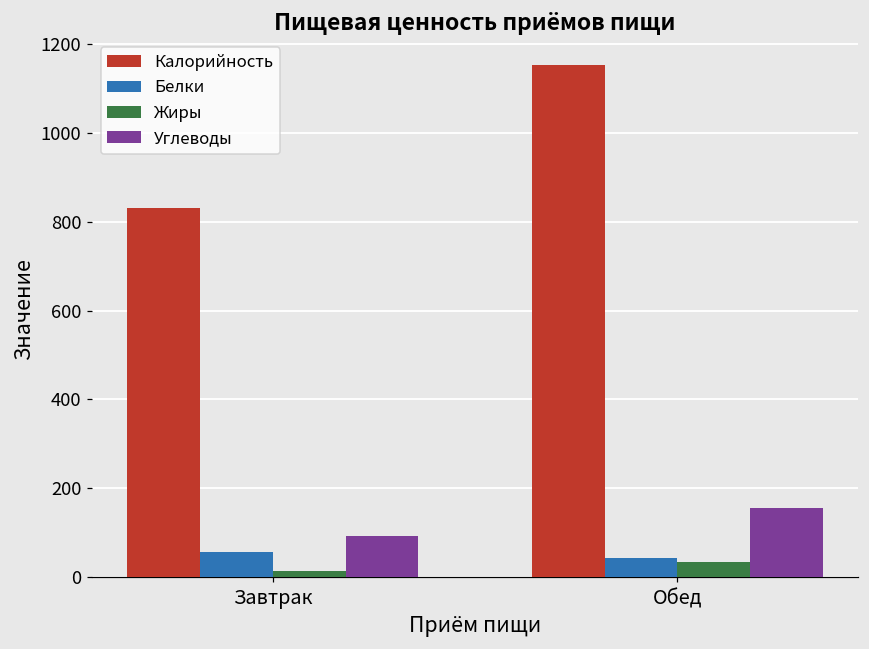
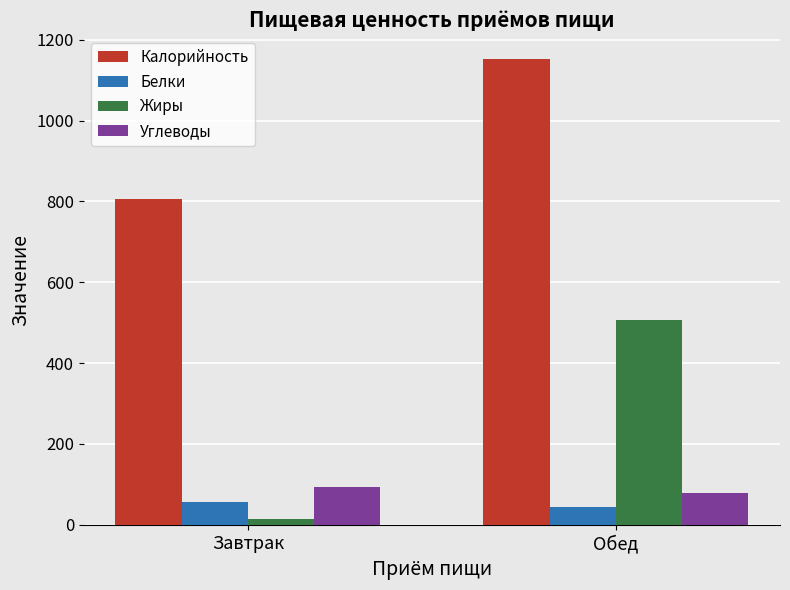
  {
    "Калорийность": {
-     "Завтрак": 830,
+     "Завтрак": 810,
      "Обед": 1150
    },
    "Белки": {
      "Завтрак": 60,
      "Обед": 40
    },
    "Жиры": {
      "Завтрак": 10,
-     "Обед": 40
+     "Обед": 510
    },
    "Углеводы": {
      "Завтрак": 90,
-     "Обед": 160
+     "Обед": 80
    }
  }
